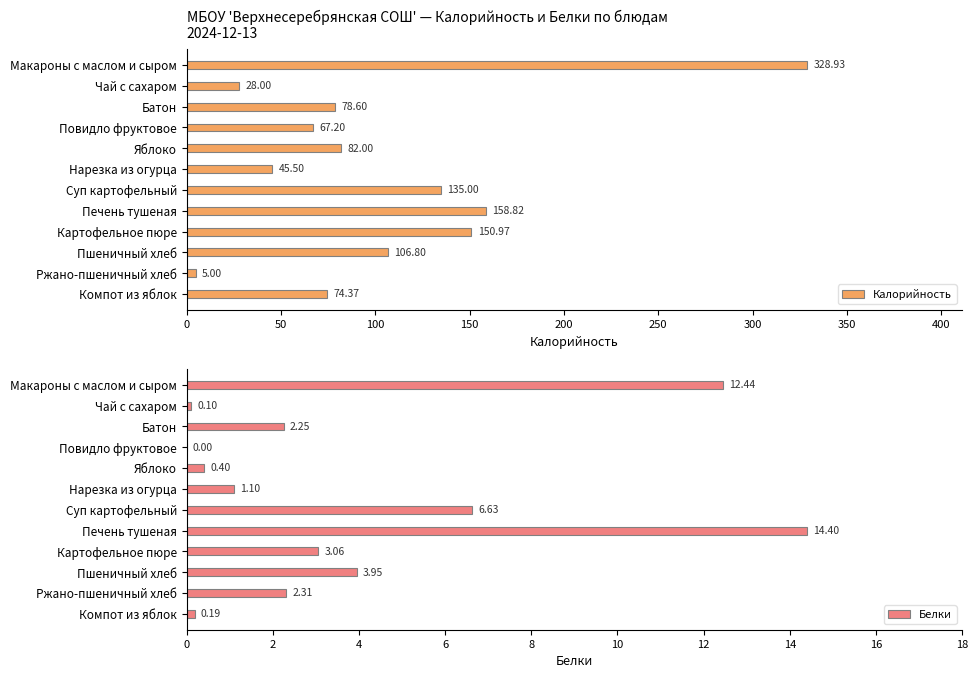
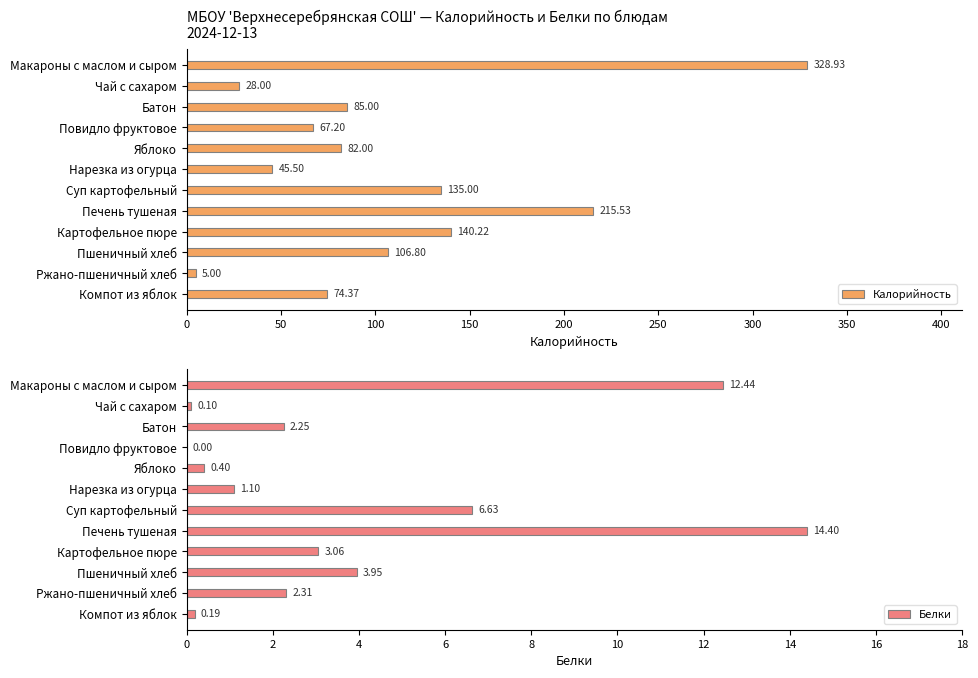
  {
    "МБОУ 'Верхнесеребрянская СОШ' — Калорийность и Белки по блюдам 2024-12-13": {
      "Макароны с маслом и сыром": 328.93,
      "Чай с сахаром": 28.00,
-     "Батон": 78.60,
+     "Батон": 85.00,
      "Повидло фруктовое": 67.20,
      "Яблоко": 82.00,
      "Нарезка из огурца": 45.50,
      "Суп картофельный": 135.00,
-     "Печень тушеная": 158.82,
-     "Картофельное пюре": 150.97,
+     "Печень тушеная": 215.53,
+     "Картофельное пюре": 140.22,
      "Пшеничный хлеб": 106.80,
      "Ржано-пшеничный хлеб": 5.00,
      "Компот из яблок": 74.37
    }
  }
